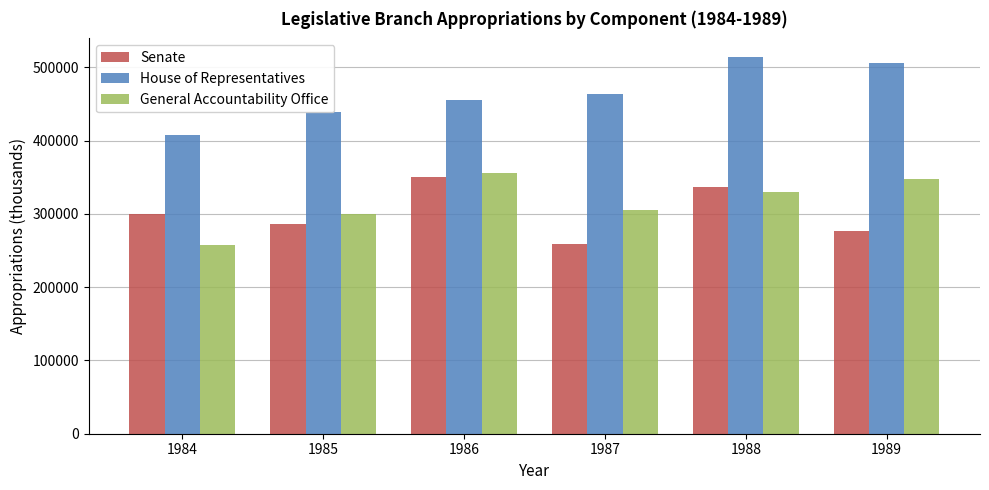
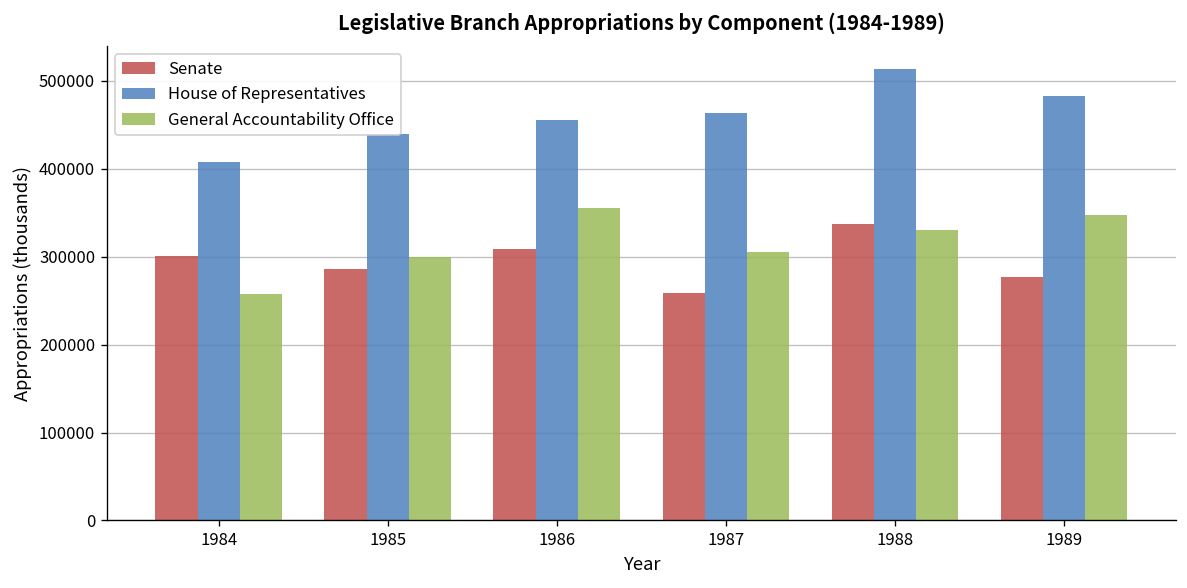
  {
    "Senate": {
      "1984": 300000,
      "1985": 290000,
-     "1986": 350000,
+     "1986": 310000,
      "1987": 260000,
      "1988": 340000,
      "1989": 280000
    },
    "House of Representatives": {
      "1984": 410000,
      "1986": 460000,
      "1987": 460000,
      "1988": 510000,
-     "1989": 510000
+     "1989": 480000
    },
    "General Accountability Office": {
      "1984": 260000,
      "1985": 300000,
      "1986": 360000,
      "1987": 300000,
      "1988": 330000,
      "1989": 350000
    }
  }
